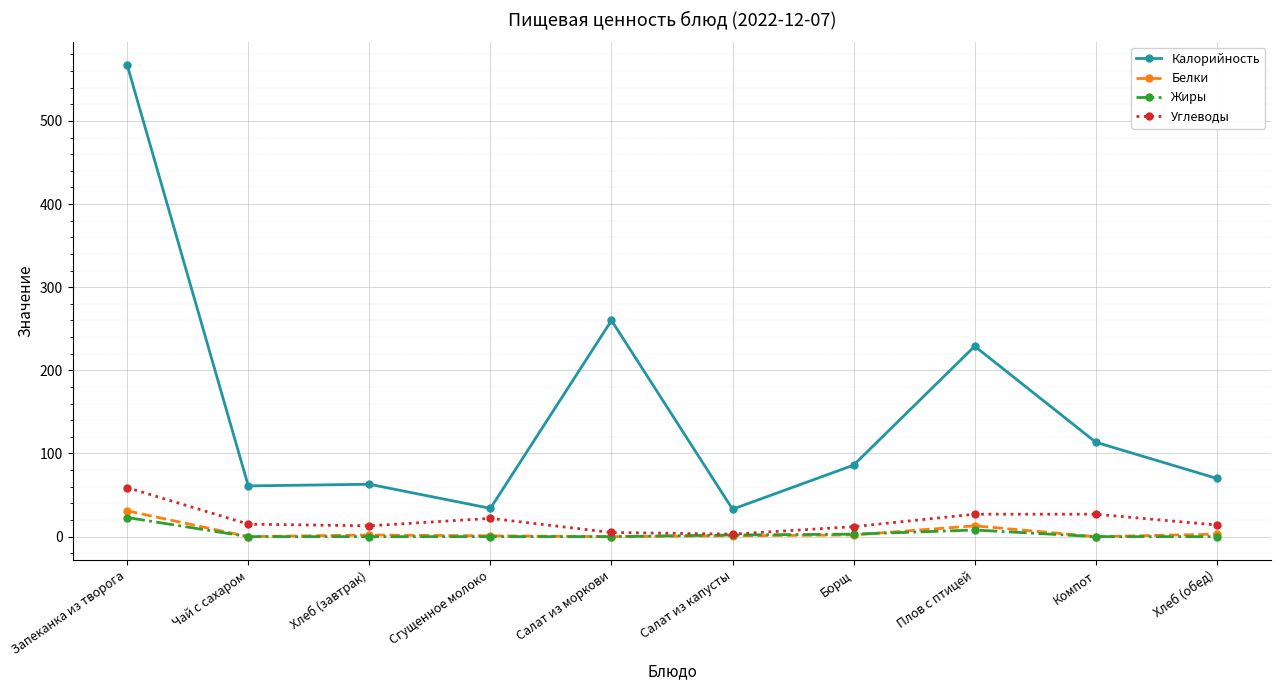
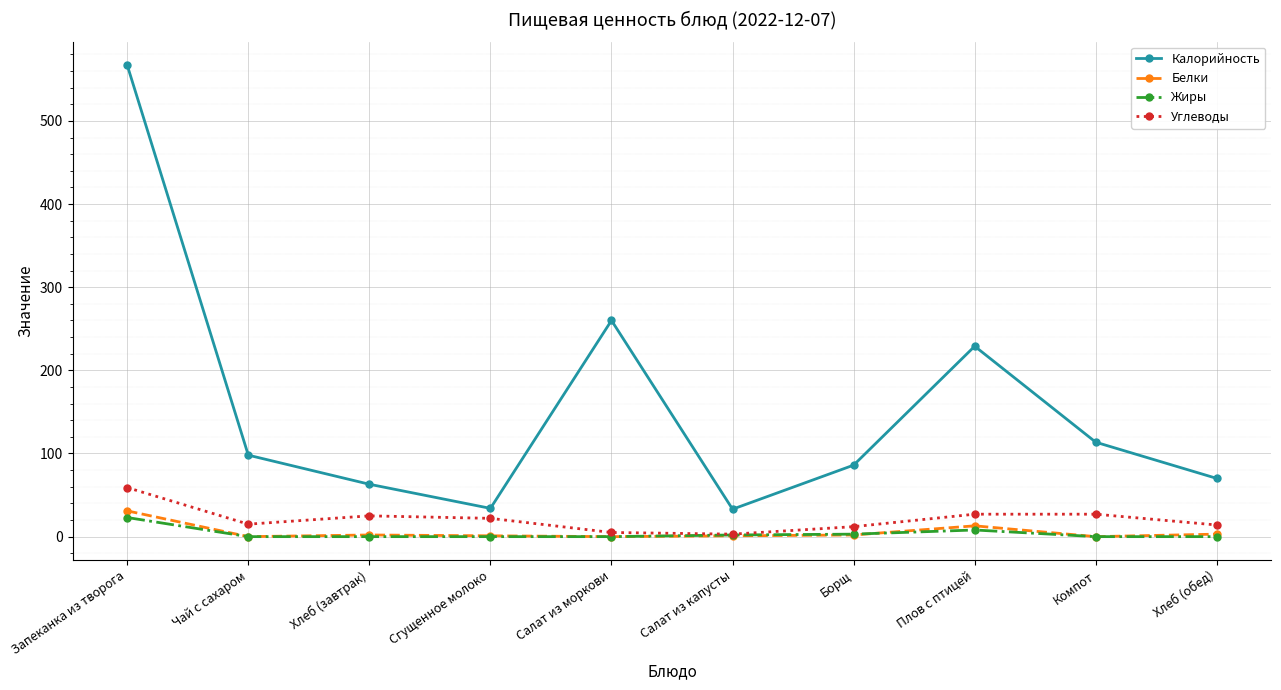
  {
    "Калорийность": {
      "Запеканка из творога": 570,
-     "Чай с сахаром": 60,
+     "Чай с сахаром": 100,
      "Хлеб (завтрак)": 60,
      "Сгущенное молоко": 30,
      "Салат из моркови": 260,
      "Салат из капусты": 30,
      "Борщ": 90,
      "Плов с птицей": 230,
      "Компот": 110,
      "Хлеб (обед)": 70
    },
    "Белки": {
      "Запеканка из творога": 30,
      "Плов с птицей": 10
    },
    "Жиры": {
      "Запеканка из творога": 20,
      "Плов с птицей": 10
    },
    "Углеводы": {
      "Запеканка из творога": 60,
      "Чай с сахаром": 20,
-     "Хлеб (завтрак)": 10,
+     "Хлеб (завтрак)": 30,
      "Сгущенное молоко": 20,
      "Салат из моркови": 10,
      "Борщ": 10,
      "Плов с птицей": 30,
      "Компот": 30,
      "Хлеб (обед)": 10
    }
  }
